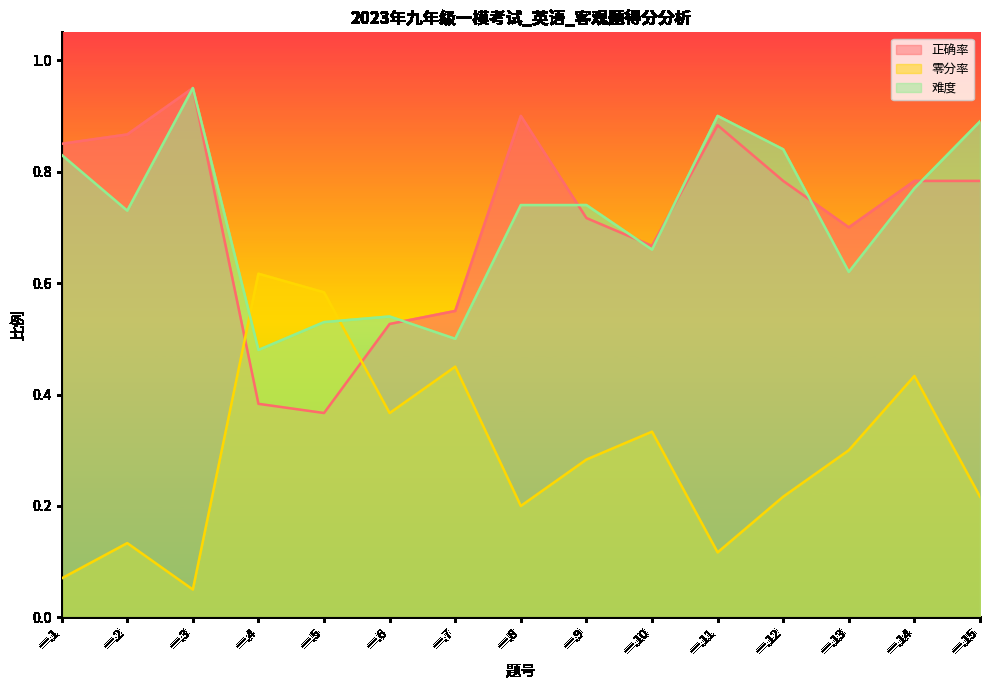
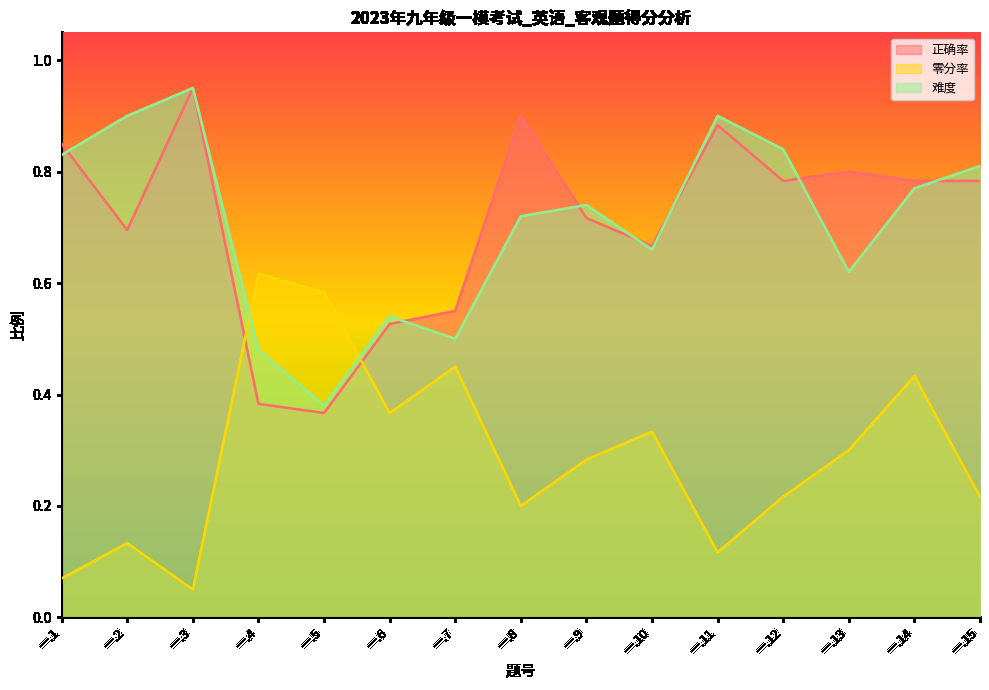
  {
    "正确率": {
      "一.1": 0.85,
-     "一.2": 0.87,
+     "一.2": 0.70,
      "一.4": 0.38,
      "一.5": 0.37,
      "一.6": 0.53,
      "一.7": 0.55,
      "一.8": 0.90,
      "一.9": 0.72,
      "一.10": 0.67,
      "一.11": 0.88,
      "一.12": 0.78,
-     "一.13": 0.7,
+     "一.13": 0.8,
      "一.14": 0.78,
      "一.15": 0.78
    },
    "零分率": {
      "一.1": 0.07,
      "一.2": 0.13,
      "一.3": 0.05,
      "一.4": 0.62,
      "一.5": 0.58,
      "一.6": 0.37,
      "一.7": 0.45,
      "一.8": 0.20,
      "一.9": 0.28,
      "一.10": 0.33,
      "一.11": 0.12,
      "一.12": 0.22,
      "一.13": 0.30,
      "一.14": 0.43,
      "一.15": 0.22
    },
    "难度": {
      "一.1": 0.83,
-     "一.2": 0.73,
+     "一.2": 0.90,
      "一.4": 0.48,
-     "一.5": 0.53,
+     "一.5": 0.38,
      "一.6": 0.54,
      "一.7": 0.50,
-     "一.8": 0.74,
+     "一.8": 0.72,
      "一.9": 0.74,
      "一.10": 0.66,
      "一.11": 0.90,
      "一.12": 0.84,
      "一.13": 0.62,
      "一.14": 0.77,
-     "一.15": 0.89
+     "一.15": 0.81
    }
  }
